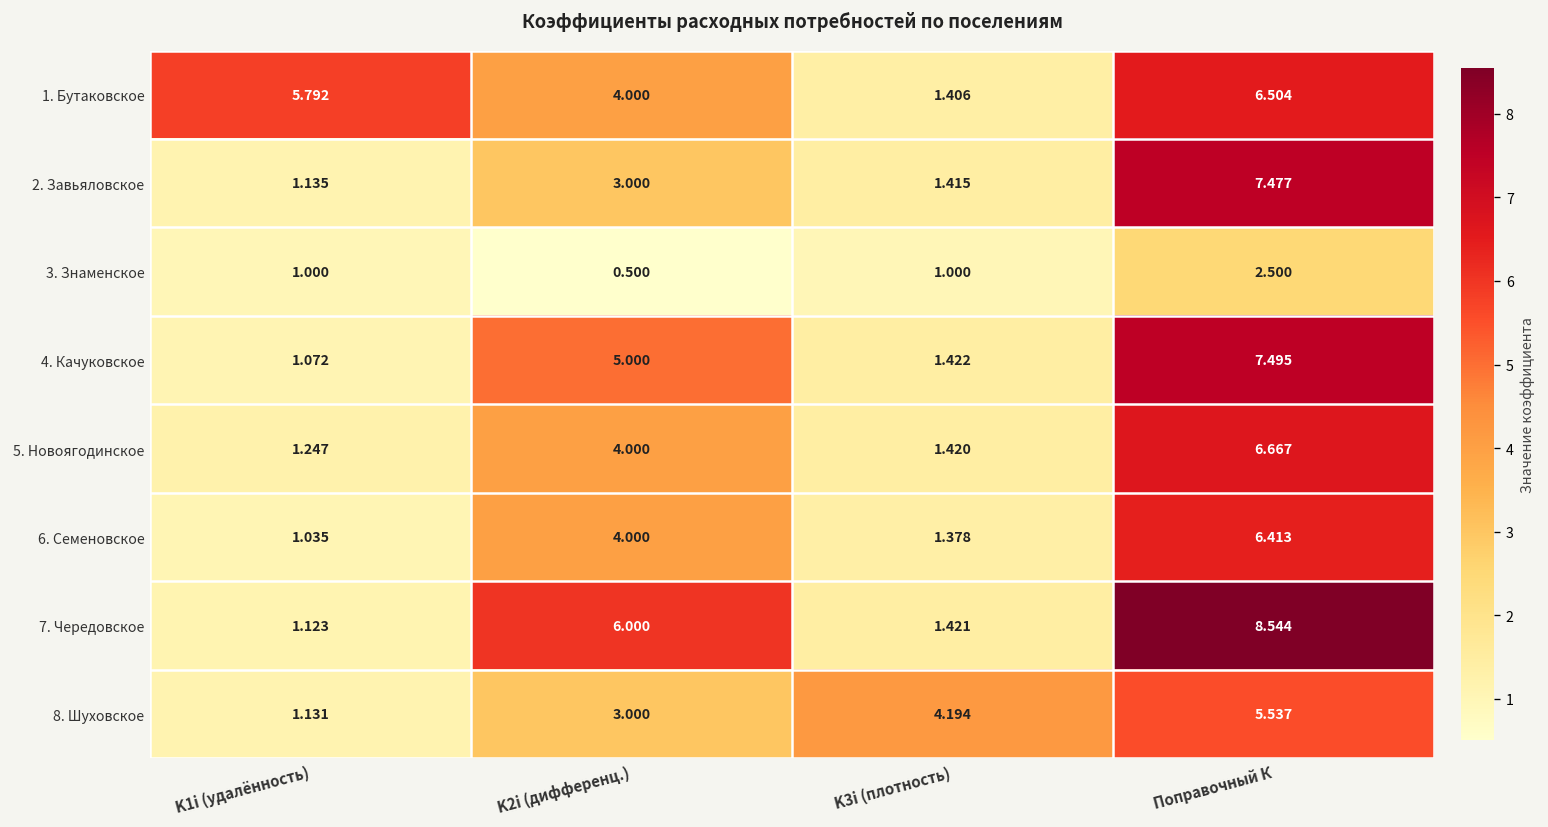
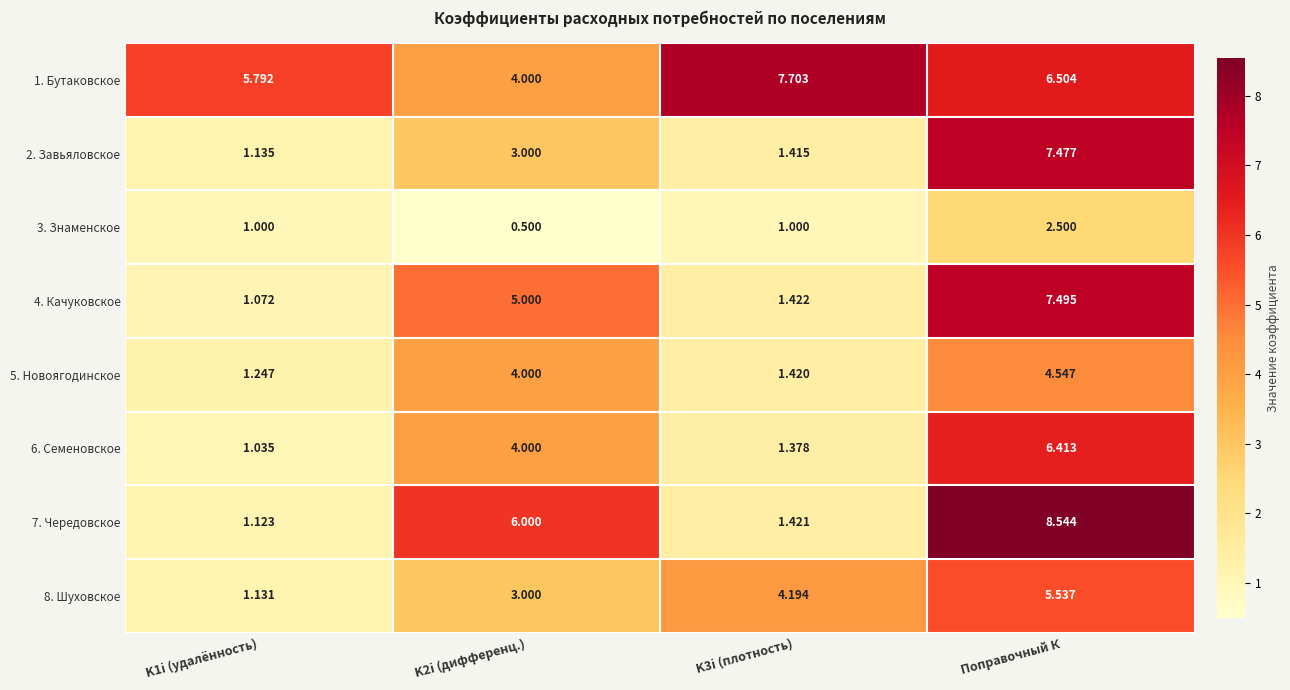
  {
    "1. Бутаковское": {
      "K1i (удалённость)": 5.792,
      "K2i (дифференц.)": 4.000,
-     "K3i (плотность)": 1.406,
+     "K3i (плотность)": 7.703,
      "Поправочный К": 6.504
    },
    "2. Завьяловское": {
      "K1i (удалённость)": 1.135,
      "K2i (дифференц.)": 3.000,
      "K3i (плотность)": 1.415,
      "Поправочный К": 7.477
    },
    "3. Знаменское": {
      "K1i (удалённость)": 1.000,
      "K2i (дифференц.)": 0.500,
      "K3i (плотность)": 1.000,
      "Поправочный К": 2.500
    },
    "4. Качуковское": {
      "K1i (удалённость)": 1.072,
      "K2i (дифференц.)": 5.000,
      "K3i (плотность)": 1.422,
      "Поправочный К": 7.495
    },
    "5. Новоягодинское": {
      "K1i (удалённость)": 1.247,
      "K2i (дифференц.)": 4.000,
      "K3i (плотность)": 1.420,
-     "Поправочный К": 6.667
+     "Поправочный К": 4.547
    },
    "6. Семеновское": {
      "K1i (удалённость)": 1.035,
      "K2i (дифференц.)": 4.000,
      "K3i (плотность)": 1.378,
      "Поправочный К": 6.413
    },
    "7. Чередовское": {
      "K1i (удалённость)": 1.123,
      "K2i (дифференц.)": 6.000,
      "K3i (плотность)": 1.421,
      "Поправочный К": 8.544
    },
    "8. Шуховское": {
      "K1i (удалённость)": 1.131,
      "K2i (дифференц.)": 3.000,
      "K3i (плотность)": 4.194,
      "Поправочный К": 5.537
    }
  }
